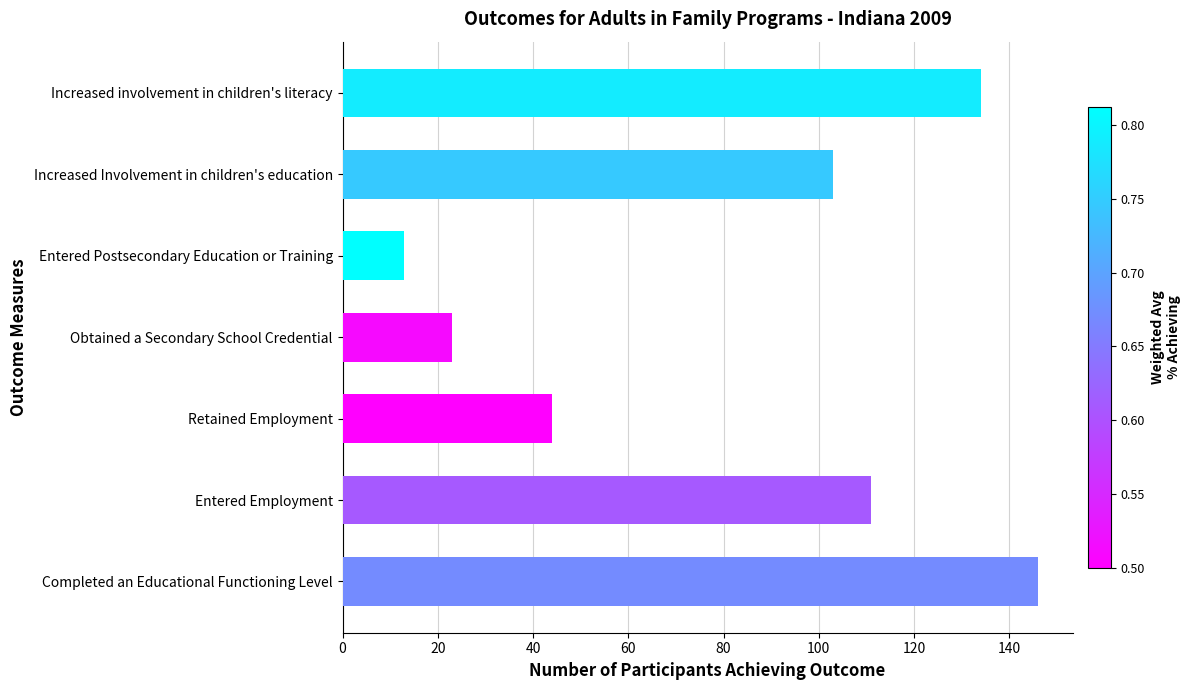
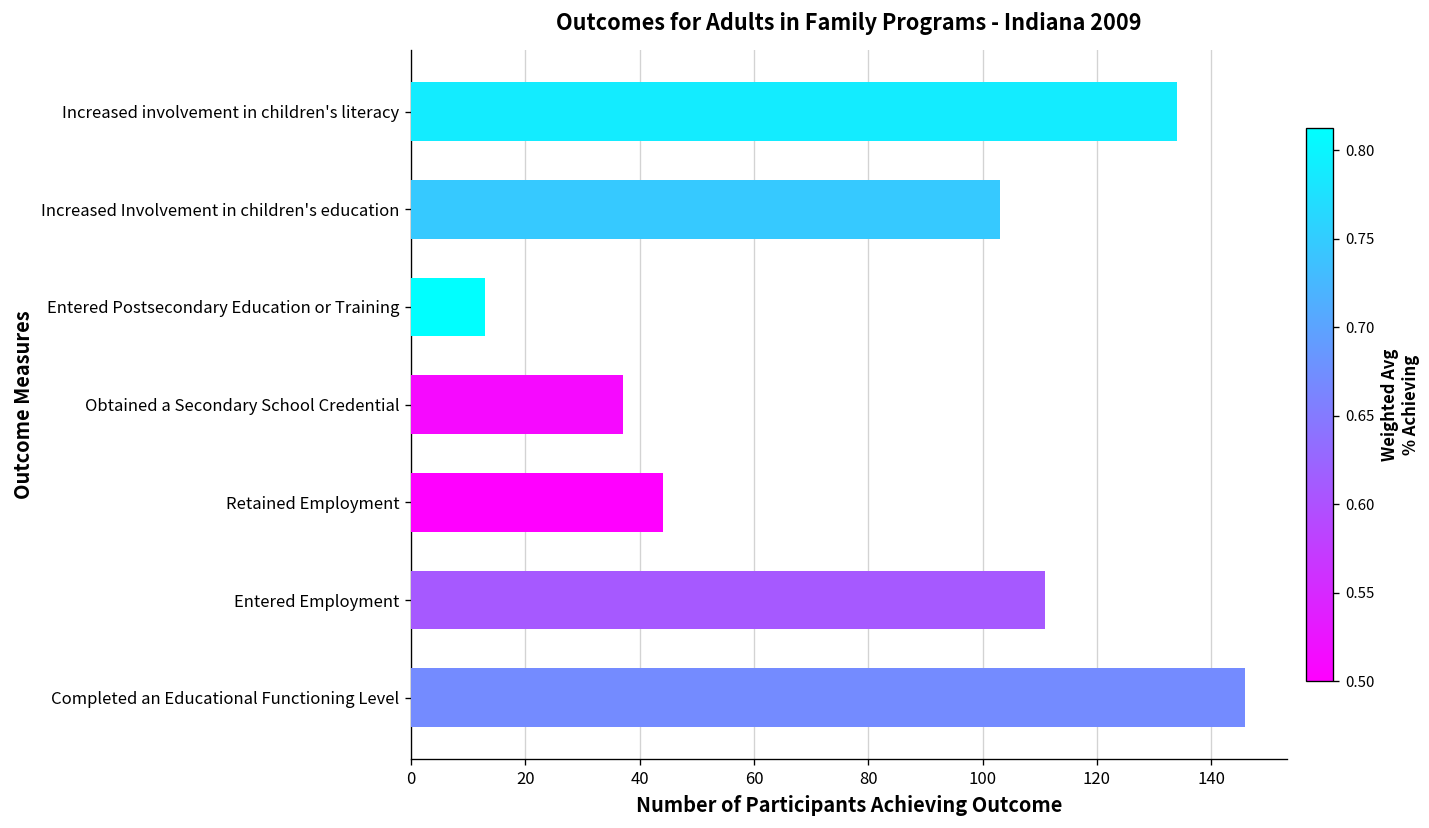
  {
    "Increased involvement in children's literacy": 134,
    "Increased Involvement in children's education": 103,
    "Entered Postsecondary Education or Training": 13,
-   "Obtained a Secondary School Credential": 23,
+   "Obtained a Secondary School Credential": 37,
    "Retained Employment": 44,
    "Entered Employment": 111,
    "Completed an Educational Functioning Level": 146
  }
